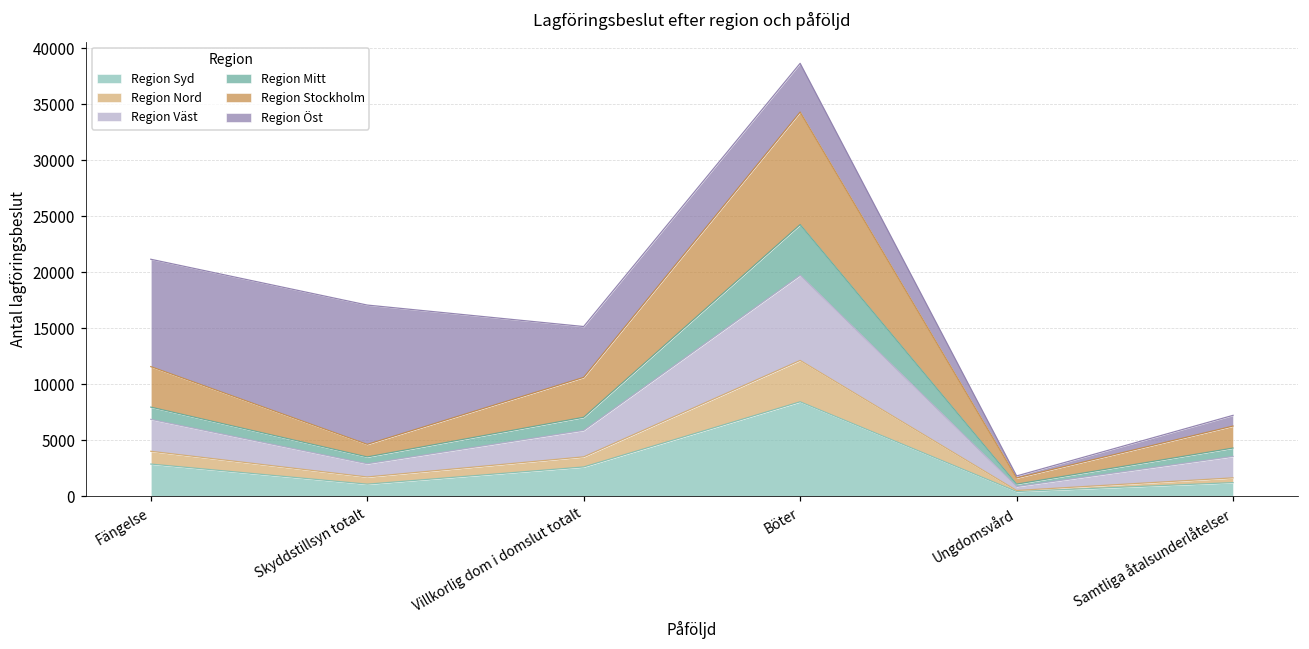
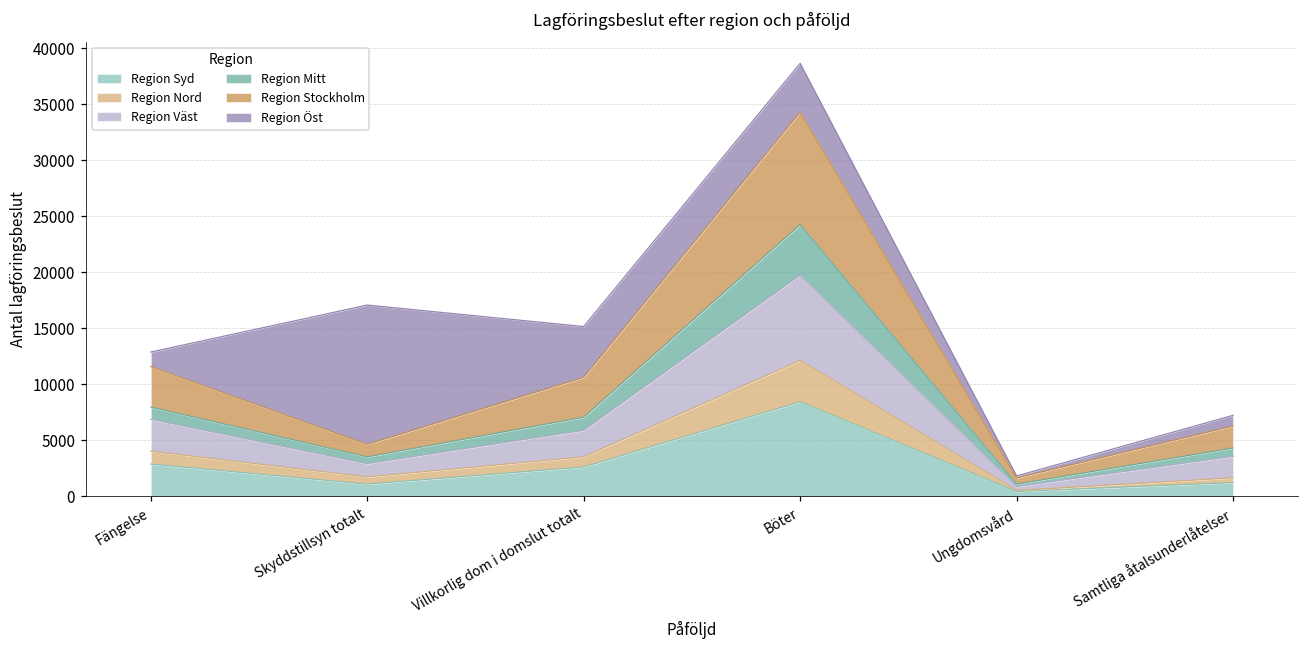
  {
    "Region Öst": {
-     "Fängelse": 9600,
+     "Fängelse": 1300,
      "Skyddstillsyn totalt": 12400,
      "Villkorlig dom i domslut totalt": 4500,
      "Böter": 4400,
      "Samtliga åtalsunderlåtelser": 1000
    }
  }
